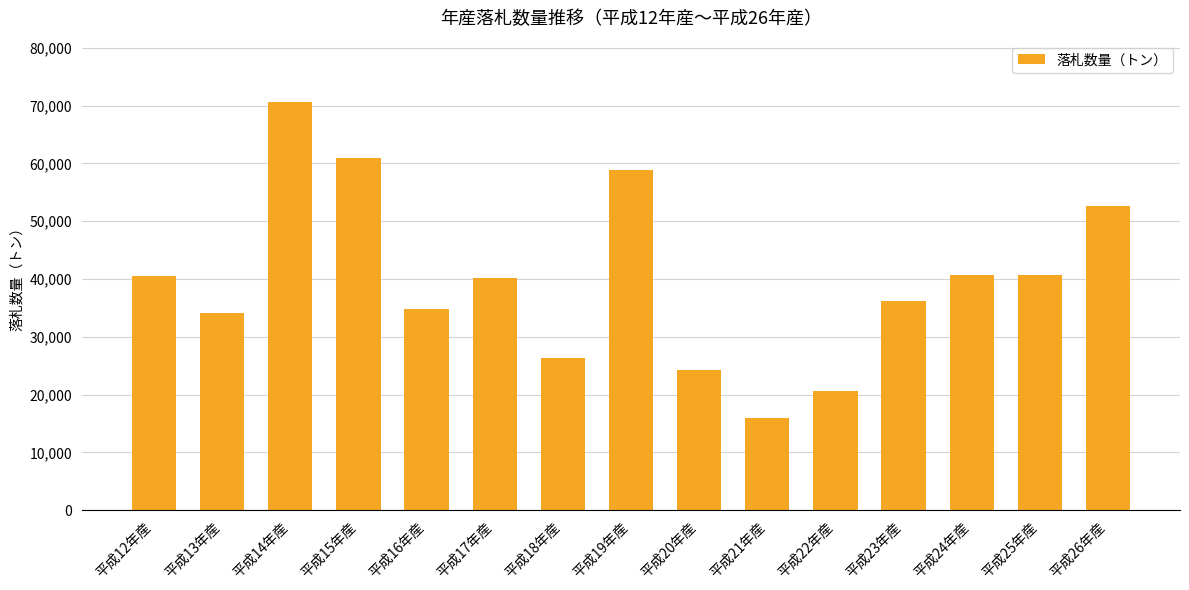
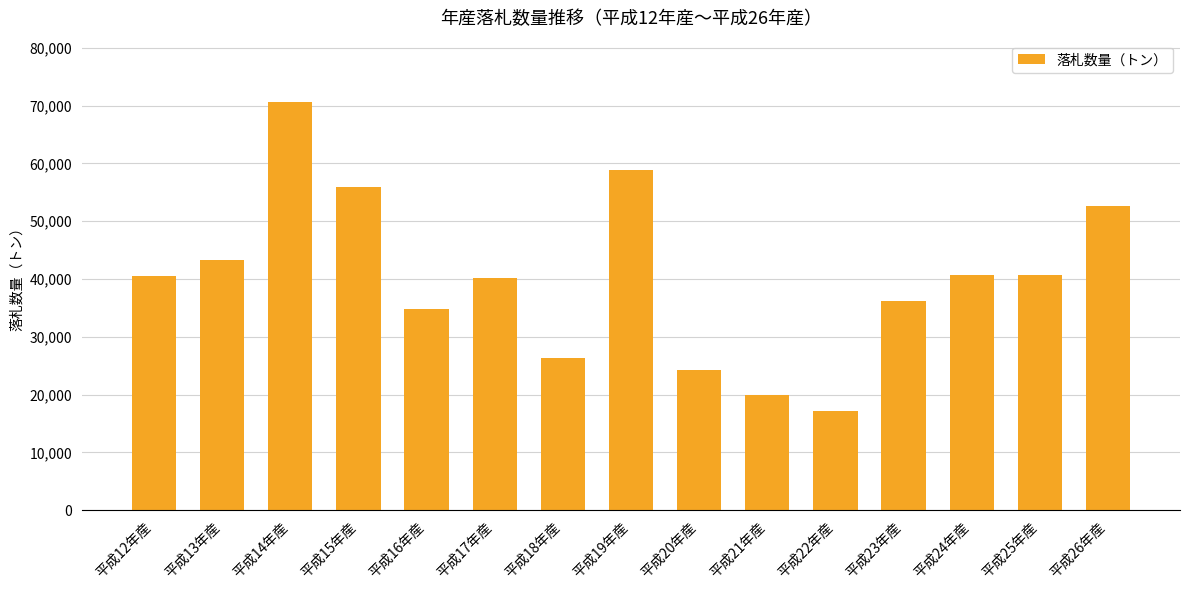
  {
    "平成12年産": "41,000",
-   "平成13年産": "34,000",
+   "平成13年産": "43,000",
    "平成14年産": "71,000",
-   "平成15年産": "61,000",
+   "平成15年産": "56,000",
    "平成16年産": "35,000",
    "平成17年産": "40,000",
    "平成18年産": "26,000",
    "平成19年産": "59,000",
    "平成20年産": "24,000",
-   "平成21年産": "16,000",
-   "平成22年産": "21,000",
+   "平成21年産": "20,000",
+   "平成22年産": "17,000",
    "平成23年産": "36,000",
    "平成24年産": "41,000",
    "平成25年産": "41,000",
    "平成26年産": "53,000"
  }
